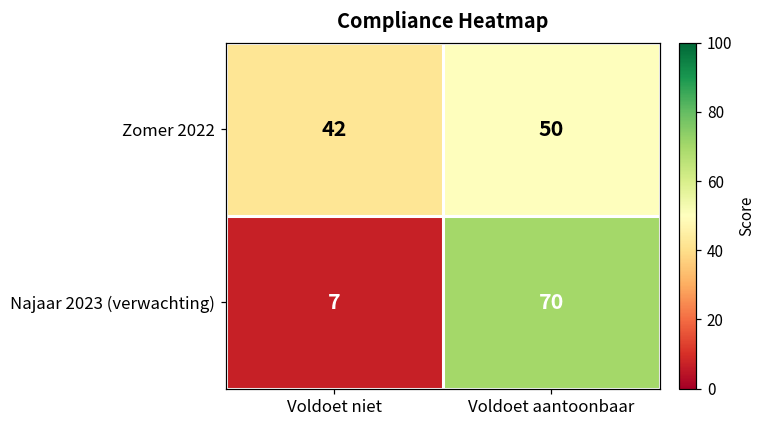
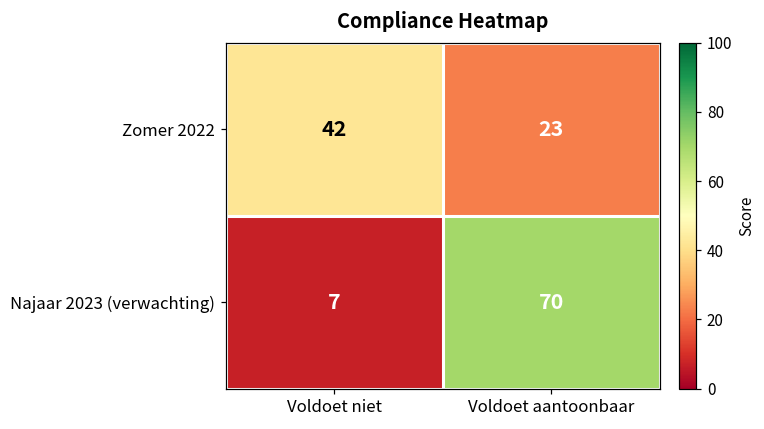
  {
    "Zomer 2022": {
      "Voldoet niet": 42,
-     "Voldoet aantoonbaar": 50
+     "Voldoet aantoonbaar": 23
    },
    "Najaar 2023 (verwachting)": {
      "Voldoet niet": 7,
      "Voldoet aantoonbaar": 70
    }
  }
